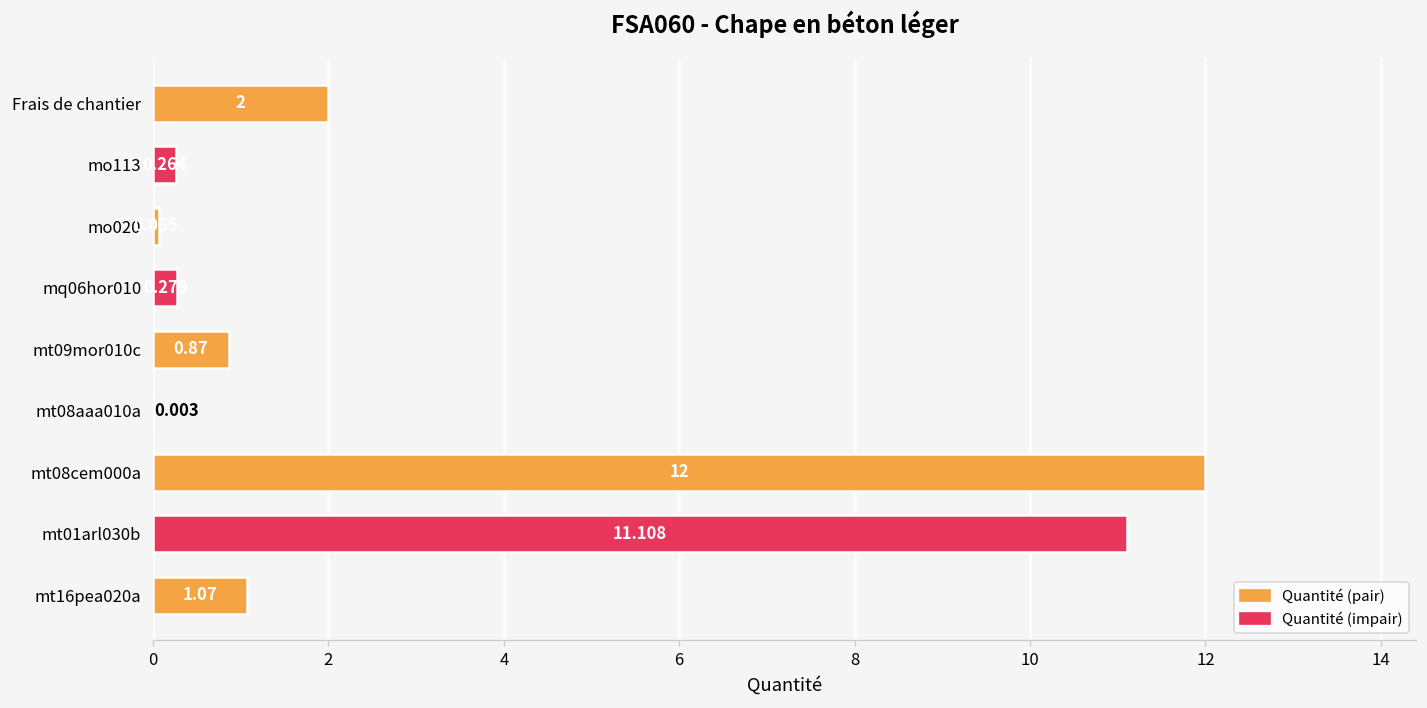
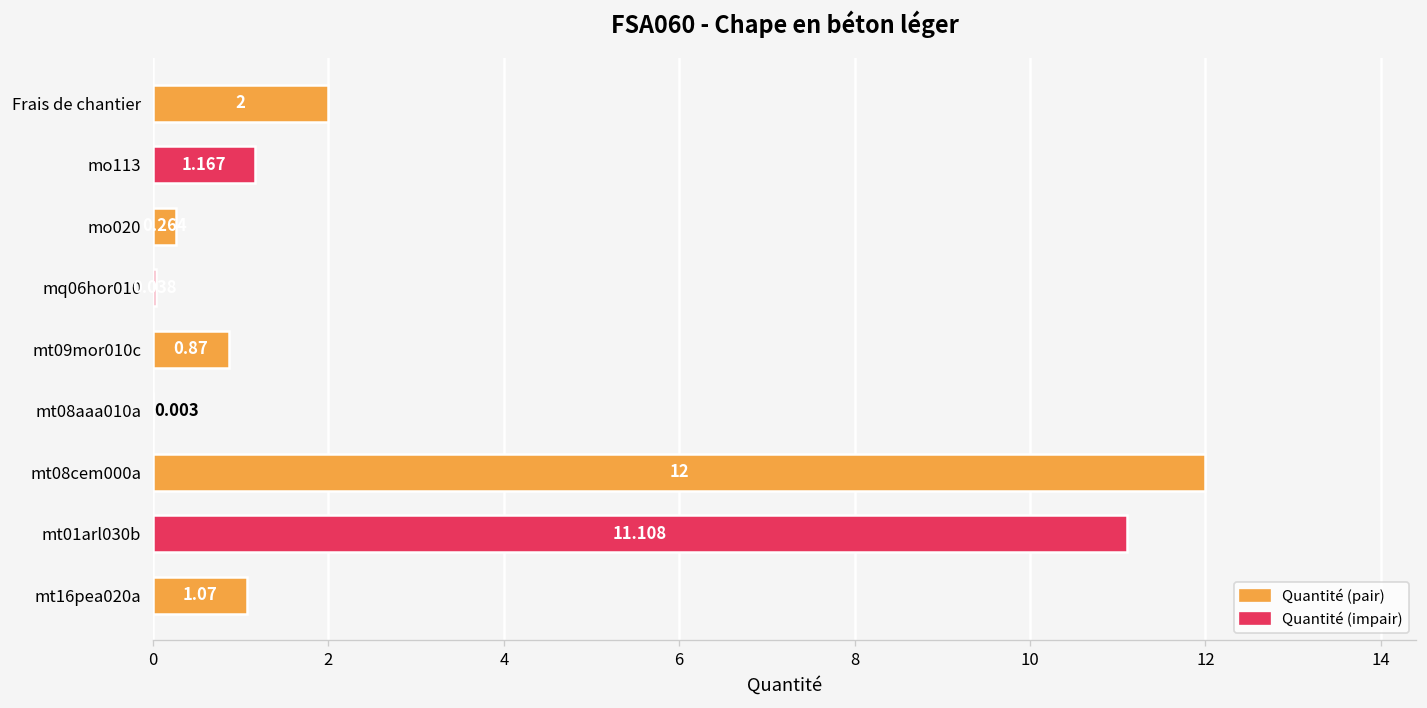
  {
-   "mo113": 0.3,
-   "mo020": 0.1,
-   "mq06hor010": 0.3
+   "mo113": 1.2,
+   "mo020": 0.3,
+   "mq06hor010": 0.0
  }
